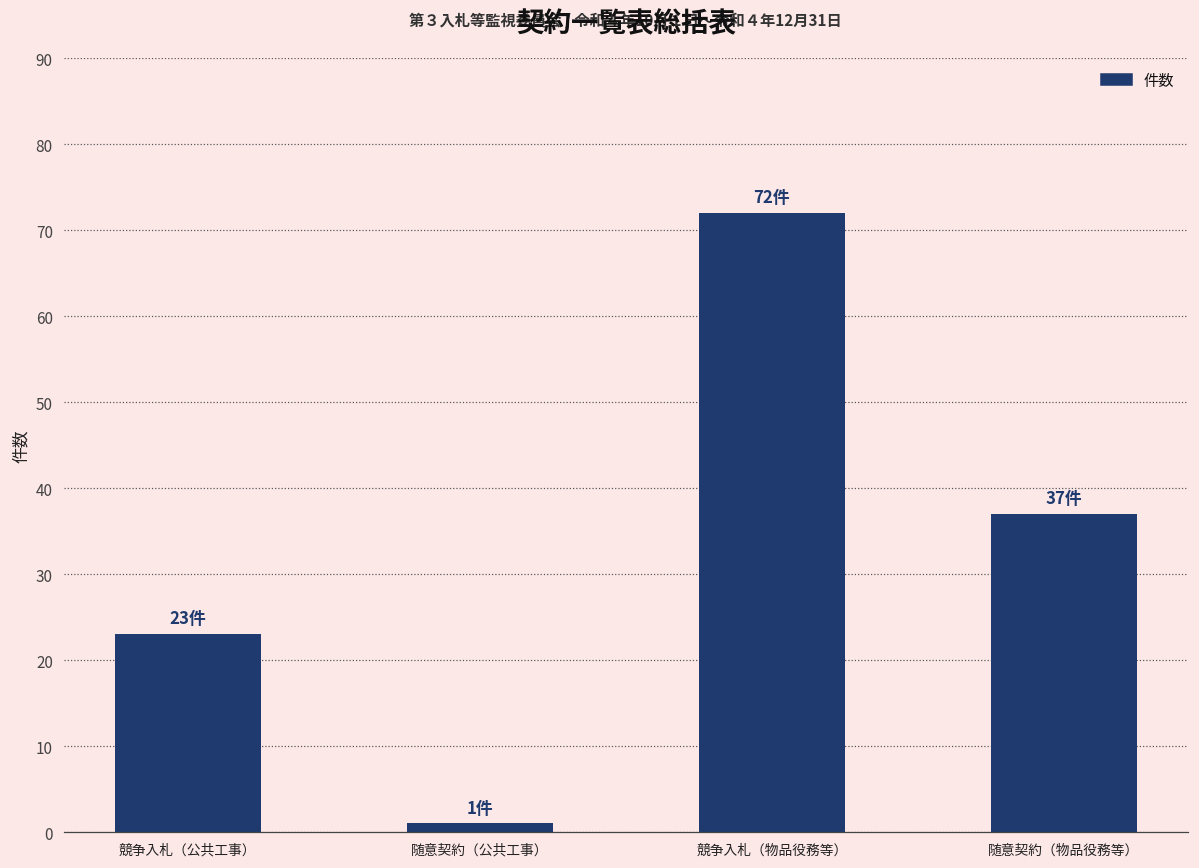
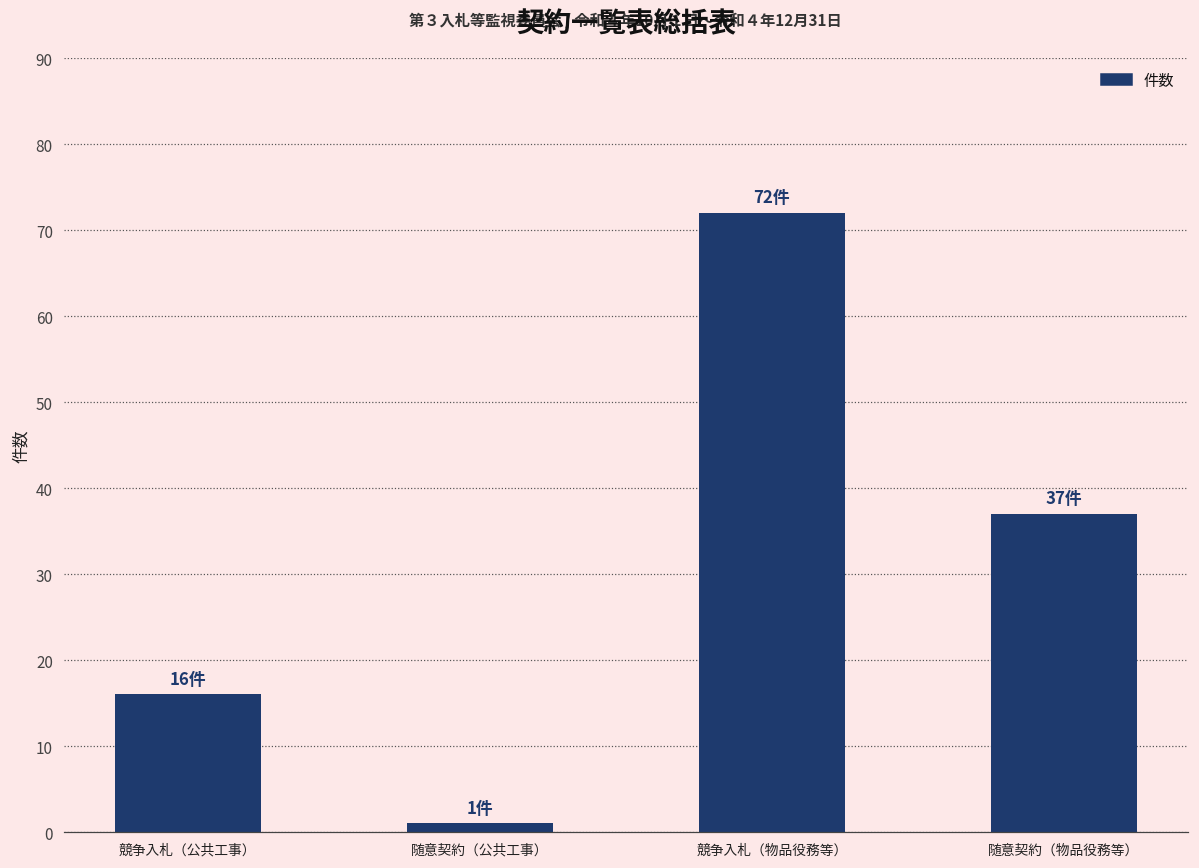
  {
-   "競争入札（公共工事）": "23件",
+   "競争入札（公共工事）": "16件",
    "随意契約（公共工事）": "1件",
    "競争入札（物品役務等）": "72件",
    "随意契約（物品役務等）": "37件"
  }
